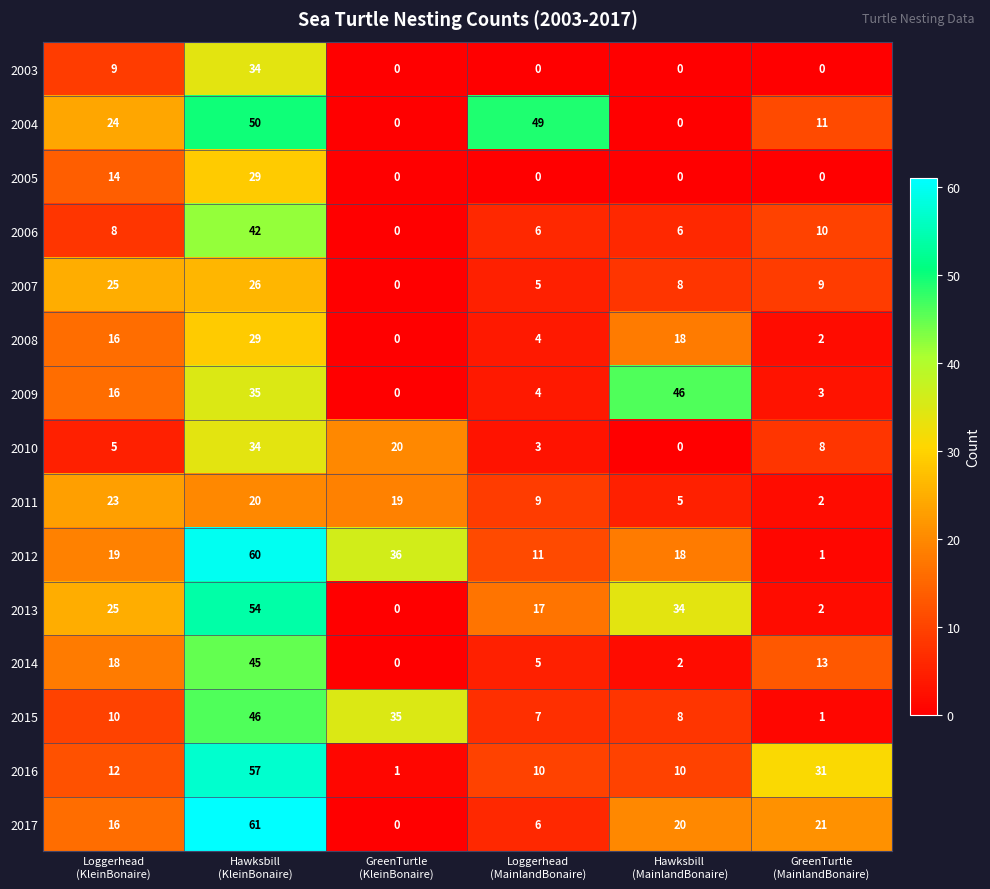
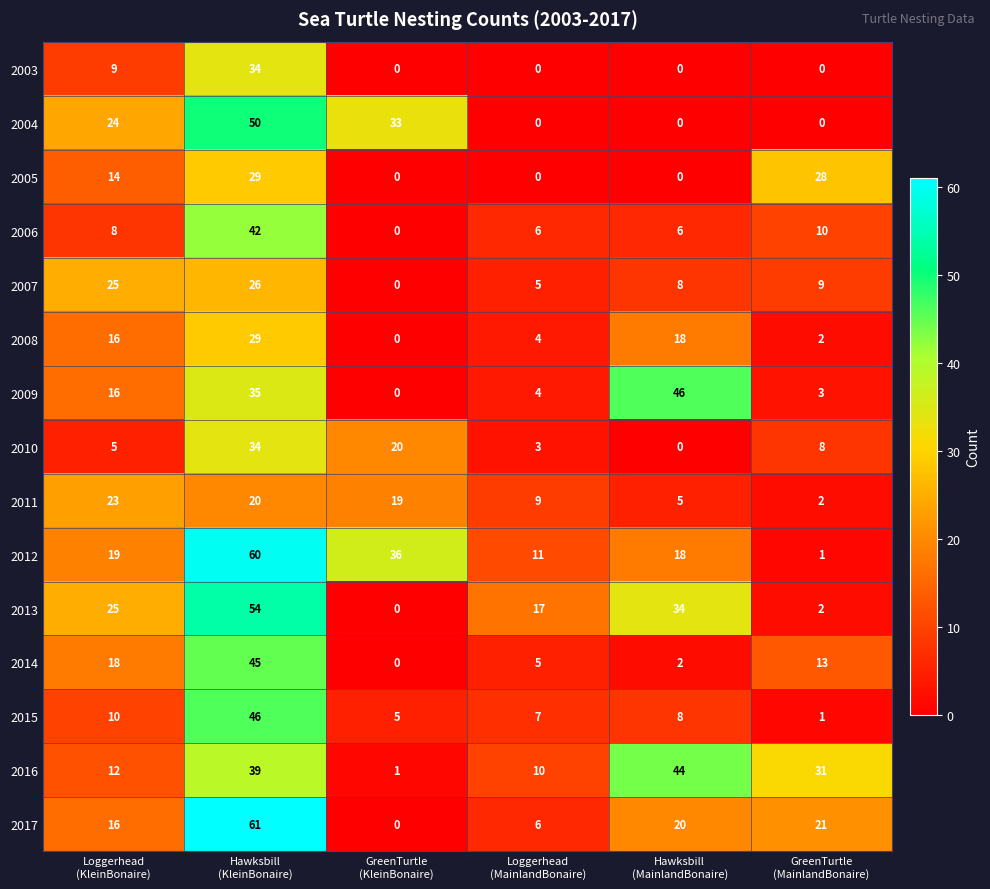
  {
    "2003": {
      "Loggerhead (KleinBonaire)": 9,
      "Hawksbill (KleinBonaire)": 34,
      "GreenTurtle (KleinBonaire)": 0,
      "Loggerhead (MainlandBonaire)": 0,
      "Hawksbill (MainlandBonaire)": 0,
      "GreenTurtle (MainlandBonaire)": 0
    },
    "2004": {
      "Loggerhead (KleinBonaire)": 24,
      "Hawksbill (KleinBonaire)": 50,
-     "GreenTurtle (KleinBonaire)": 0,
-     "Loggerhead (MainlandBonaire)": 49,
+     "GreenTurtle (KleinBonaire)": 33,
+     "Loggerhead (MainlandBonaire)": 0,
      "Hawksbill (MainlandBonaire)": 0,
-     "GreenTurtle (MainlandBonaire)": 11
+     "GreenTurtle (MainlandBonaire)": 0
    },
    "2005": {
      "Loggerhead (KleinBonaire)": 14,
      "Hawksbill (KleinBonaire)": 29,
      "GreenTurtle (KleinBonaire)": 0,
      "Loggerhead (MainlandBonaire)": 0,
      "Hawksbill (MainlandBonaire)": 0,
-     "GreenTurtle (MainlandBonaire)": 0
+     "GreenTurtle (MainlandBonaire)": 28
    },
    "2006": {
      "Loggerhead (KleinBonaire)": 8,
      "Hawksbill (KleinBonaire)": 42,
      "GreenTurtle (KleinBonaire)": 0,
      "Loggerhead (MainlandBonaire)": 6,
      "Hawksbill (MainlandBonaire)": 6,
      "GreenTurtle (MainlandBonaire)": 10
    },
    "2007": {
      "Loggerhead (KleinBonaire)": 25,
      "Hawksbill (KleinBonaire)": 26,
      "GreenTurtle (KleinBonaire)": 0,
      "Loggerhead (MainlandBonaire)": 5,
      "Hawksbill (MainlandBonaire)": 8,
      "GreenTurtle (MainlandBonaire)": 9
    },
    "2008": {
      "Loggerhead (KleinBonaire)": 16,
      "Hawksbill (KleinBonaire)": 29,
      "GreenTurtle (KleinBonaire)": 0,
      "Loggerhead (MainlandBonaire)": 4,
      "Hawksbill (MainlandBonaire)": 18,
      "GreenTurtle (MainlandBonaire)": 2
    },
    "2009": {
      "Loggerhead (KleinBonaire)": 16,
      "Hawksbill (KleinBonaire)": 35,
      "GreenTurtle (KleinBonaire)": 0,
      "Loggerhead (MainlandBonaire)": 4,
      "Hawksbill (MainlandBonaire)": 46,
      "GreenTurtle (MainlandBonaire)": 3
    },
    "2010": {
      "Loggerhead (KleinBonaire)": 5,
      "Hawksbill (KleinBonaire)": 34,
      "GreenTurtle (KleinBonaire)": 20,
      "Loggerhead (MainlandBonaire)": 3,
      "Hawksbill (MainlandBonaire)": 0,
      "GreenTurtle (MainlandBonaire)": 8
    },
    "2011": {
      "Loggerhead (KleinBonaire)": 23,
      "Hawksbill (KleinBonaire)": 20,
      "GreenTurtle (KleinBonaire)": 19,
      "Loggerhead (MainlandBonaire)": 9,
      "Hawksbill (MainlandBonaire)": 5,
      "GreenTurtle (MainlandBonaire)": 2
    },
    "2012": {
      "Loggerhead (KleinBonaire)": 19,
      "Hawksbill (KleinBonaire)": 60,
      "GreenTurtle (KleinBonaire)": 36,
      "Loggerhead (MainlandBonaire)": 11,
      "Hawksbill (MainlandBonaire)": 18,
      "GreenTurtle (MainlandBonaire)": 1
    },
    "2013": {
      "Loggerhead (KleinBonaire)": 25,
      "Hawksbill (KleinBonaire)": 54,
      "GreenTurtle (KleinBonaire)": 0,
      "Loggerhead (MainlandBonaire)": 17,
      "Hawksbill (MainlandBonaire)": 34,
      "GreenTurtle (MainlandBonaire)": 2
    },
    "2014": {
      "Loggerhead (KleinBonaire)": 18,
      "Hawksbill (KleinBonaire)": 45,
      "GreenTurtle (KleinBonaire)": 0,
      "Loggerhead (MainlandBonaire)": 5,
      "Hawksbill (MainlandBonaire)": 2,
      "GreenTurtle (MainlandBonaire)": 13
    },
    "2015": {
      "Loggerhead (KleinBonaire)": 10,
      "Hawksbill (KleinBonaire)": 46,
-     "GreenTurtle (KleinBonaire)": 35,
+     "GreenTurtle (KleinBonaire)": 5,
      "Loggerhead (MainlandBonaire)": 7,
      "Hawksbill (MainlandBonaire)": 8,
      "GreenTurtle (MainlandBonaire)": 1
    },
    "2016": {
      "Loggerhead (KleinBonaire)": 12,
-     "Hawksbill (KleinBonaire)": 57,
+     "Hawksbill (KleinBonaire)": 39,
      "GreenTurtle (KleinBonaire)": 1,
      "Loggerhead (MainlandBonaire)": 10,
-     "Hawksbill (MainlandBonaire)": 10,
+     "Hawksbill (MainlandBonaire)": 44,
      "GreenTurtle (MainlandBonaire)": 31
    },
    "2017": {
      "Loggerhead (KleinBonaire)": 16,
      "Hawksbill (KleinBonaire)": 61,
      "GreenTurtle (KleinBonaire)": 0,
      "Loggerhead (MainlandBonaire)": 6,
      "Hawksbill (MainlandBonaire)": 20,
      "GreenTurtle (MainlandBonaire)": 21
    }
  }
